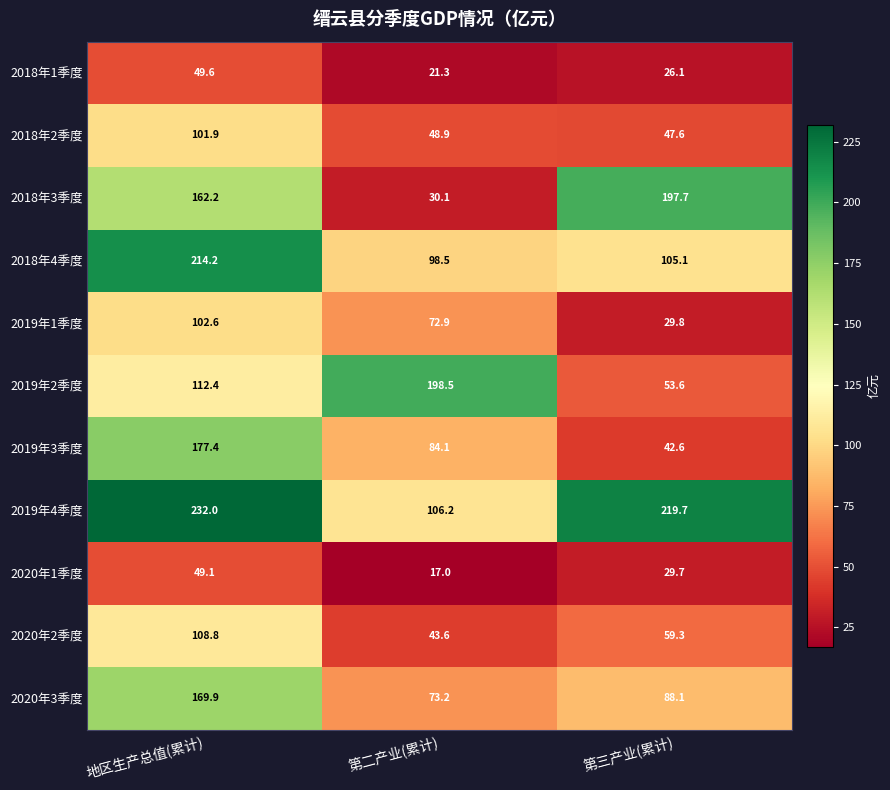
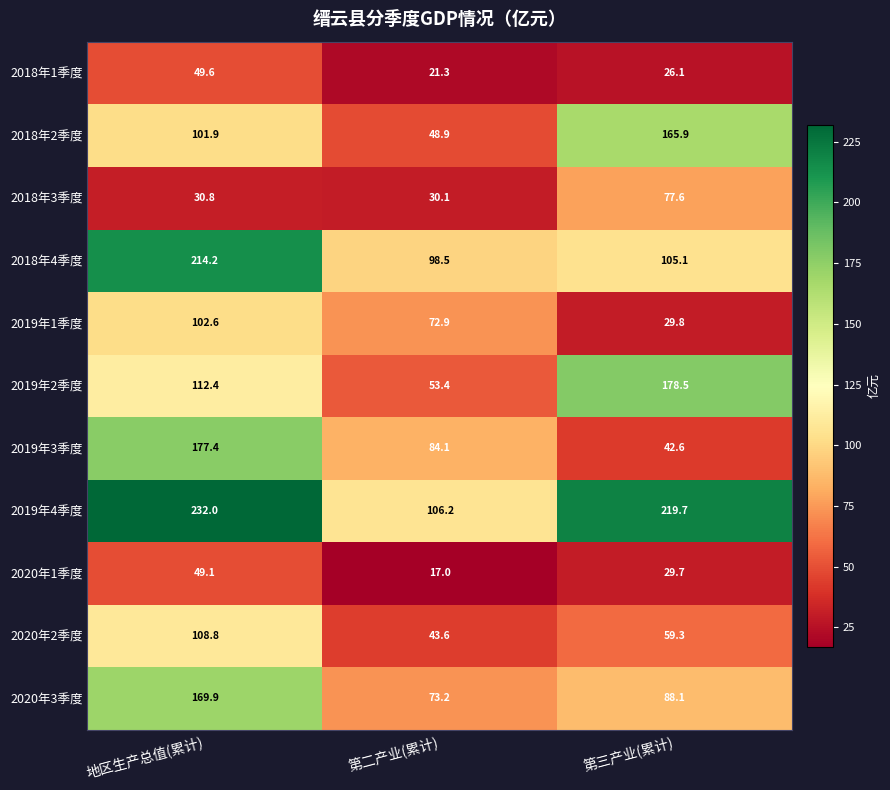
  {
    "2018年1季度": {
      "地区生产总值(累计)": 49.6,
      "第二产业(累计)": 21.3,
      "第三产业(累计)": 26.1
    },
    "2018年2季度": {
      "地区生产总值(累计)": 101.9,
      "第二产业(累计)": 48.9,
-     "第三产业(累计)": 47.6
+     "第三产业(累计)": 165.9
    },
    "2018年3季度": {
-     "地区生产总值(累计)": 162.2,
+     "地区生产总值(累计)": 30.8,
      "第二产业(累计)": 30.1,
-     "第三产业(累计)": 197.7
+     "第三产业(累计)": 77.6
    },
    "2018年4季度": {
      "地区生产总值(累计)": 214.2,
      "第二产业(累计)": 98.5,
      "第三产业(累计)": 105.1
    },
    "2019年1季度": {
      "地区生产总值(累计)": 102.6,
      "第二产业(累计)": 72.9,
      "第三产业(累计)": 29.8
    },
    "2019年2季度": {
      "地区生产总值(累计)": 112.4,
-     "第二产业(累计)": 198.5,
-     "第三产业(累计)": 53.6
+     "第二产业(累计)": 53.4,
+     "第三产业(累计)": 178.5
    },
    "2019年3季度": {
      "地区生产总值(累计)": 177.4,
      "第二产业(累计)": 84.1,
      "第三产业(累计)": 42.6
    },
    "2019年4季度": {
      "地区生产总值(累计)": 232.0,
      "第二产业(累计)": 106.2,
      "第三产业(累计)": 219.7
    },
    "2020年1季度": {
      "地区生产总值(累计)": 49.1,
      "第二产业(累计)": 17.0,
      "第三产业(累计)": 29.7
    },
    "2020年2季度": {
      "地区生产总值(累计)": 108.8,
      "第二产业(累计)": 43.6,
      "第三产业(累计)": 59.3
    },
    "2020年3季度": {
      "地区生产总值(累计)": 169.9,
      "第二产业(累计)": 73.2,
      "第三产业(累计)": 88.1
    }
  }
